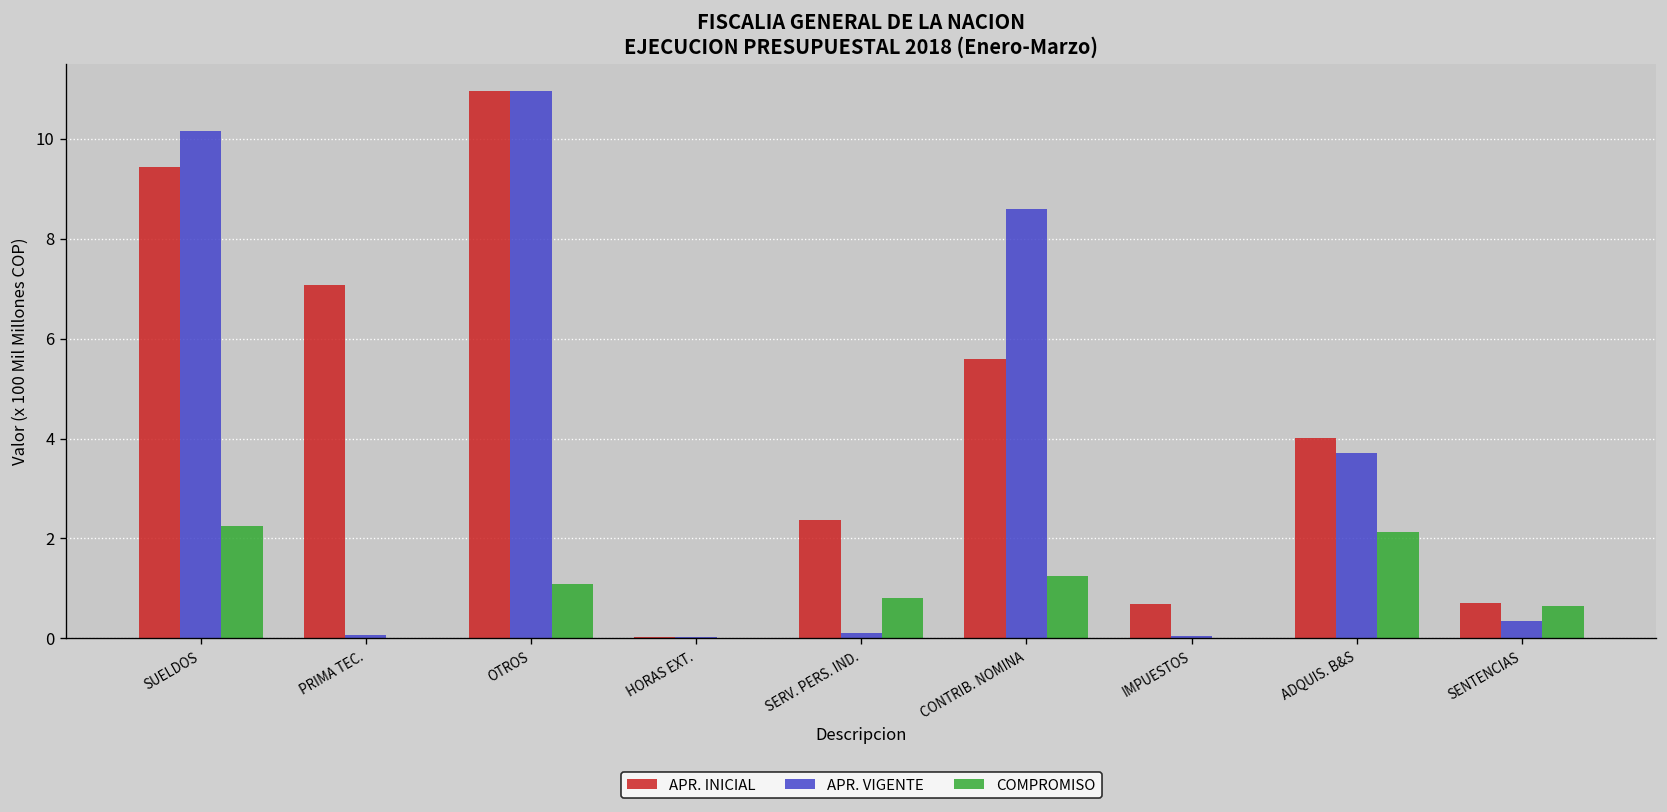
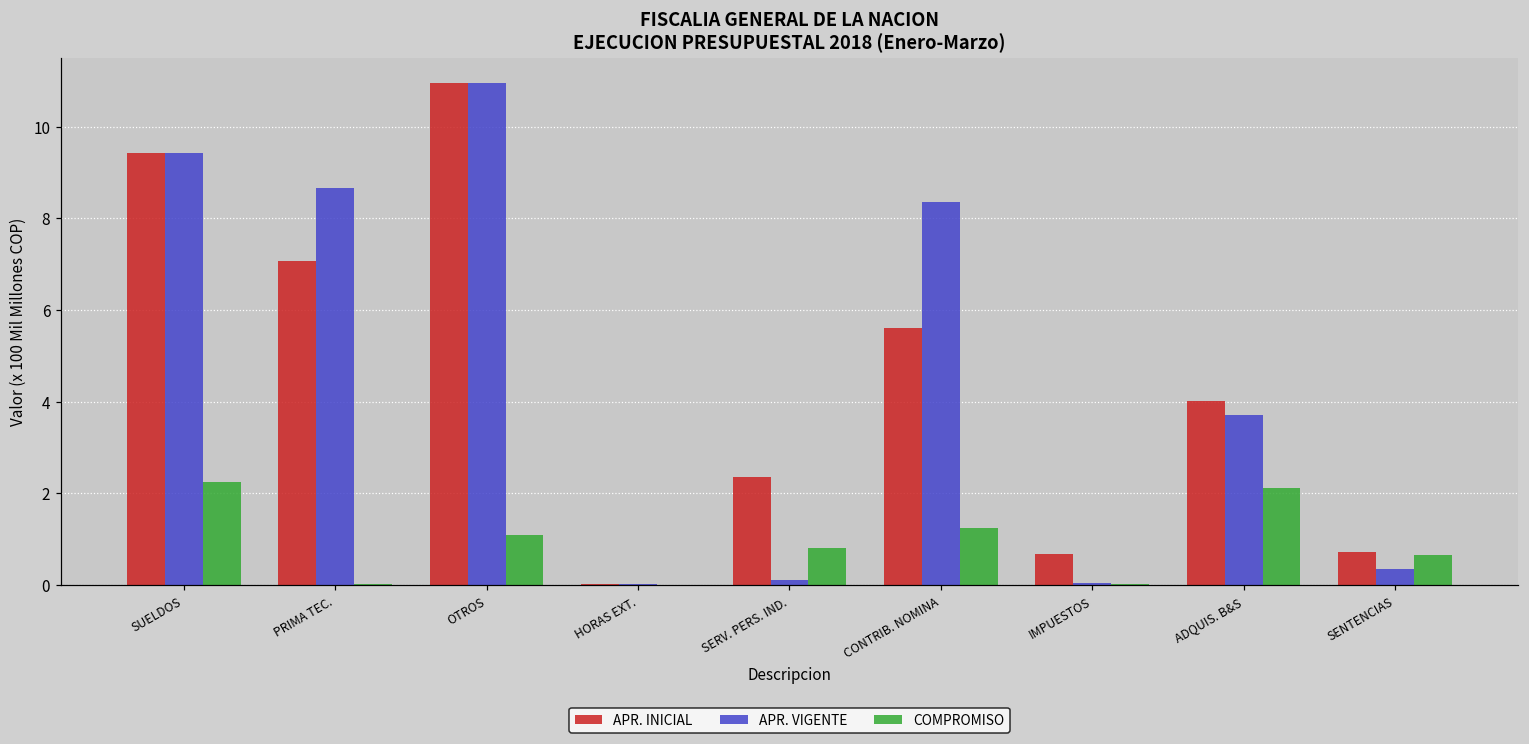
  {
    "APR. INICIAL": {
      "SUELDOS": 9.4,
      "PRIMA TEC.": 7.1,
      "OTROS": 11.0,
      "SERV. PERS. IND.": 2.4,
      "CONTRIB. NOMINA": 5.6,
      "IMPUESTOS": 0.7,
      "ADQUIS. B&S": 4.0,
      "SENTENCIAS": 0.7
    },
    "APR. VIGENTE": {
-     "SUELDOS": 10.2,
-     "PRIMA TEC.": 0.1,
+     "SUELDOS": 9.4,
+     "PRIMA TEC.": 8.7,
      "OTROS": 11.0,
      "SERV. PERS. IND.": 0.1,
-     "CONTRIB. NOMINA": 8.6,
+     "CONTRIB. NOMINA": 8.3,
      "ADQUIS. B&S": 3.7,
      "SENTENCIAS": 0.4
    },
    "COMPROMISO": {
      "SUELDOS": 2.2,
      "OTROS": 1.1,
      "SERV. PERS. IND.": 0.8,
      "CONTRIB. NOMINA": 1.2,
      "ADQUIS. B&S": 2.1,
      "SENTENCIAS": 0.6
    }
  }
